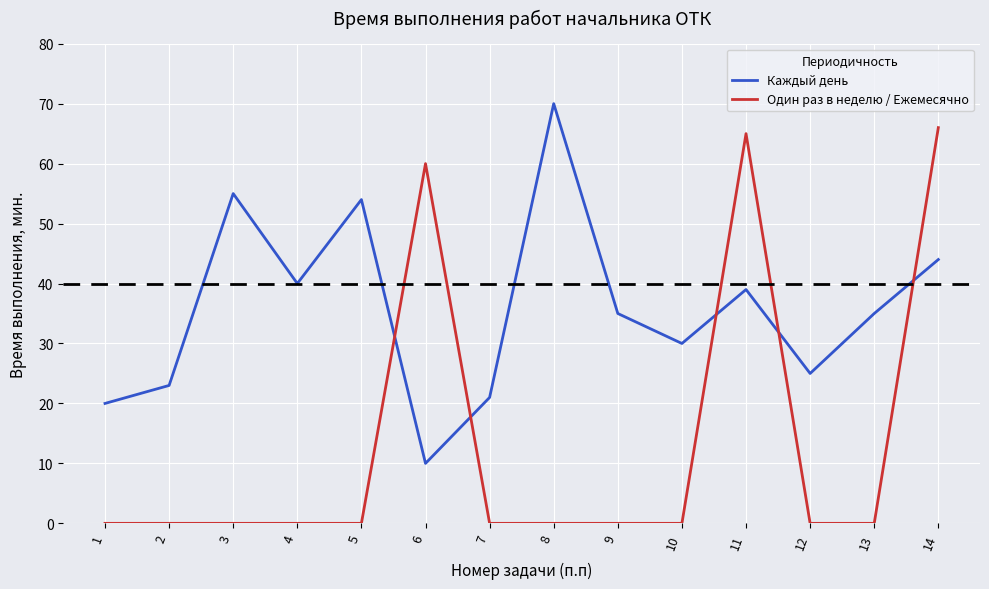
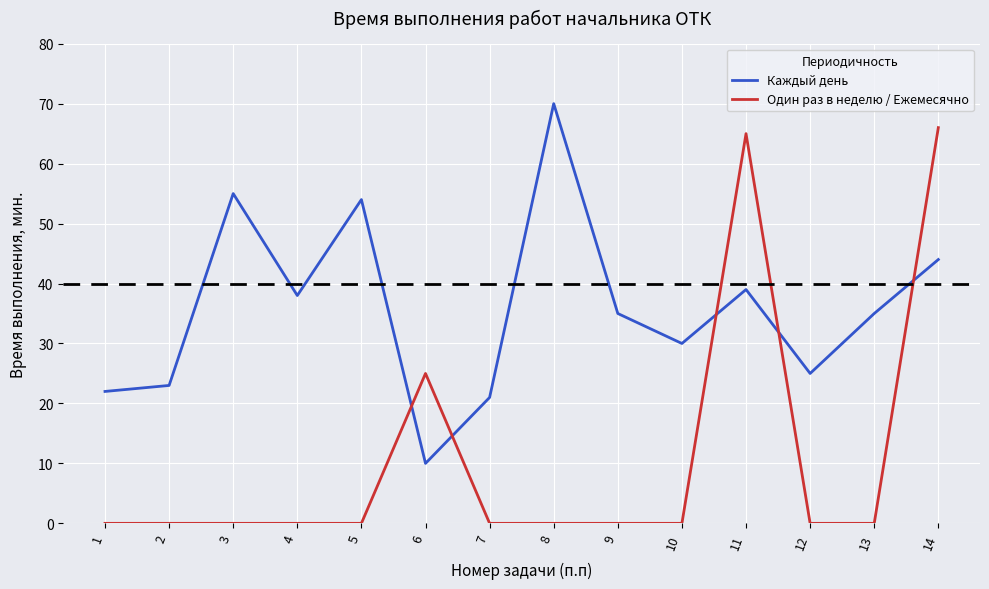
  {
    "Каждый день": {
-     "1": 20,
+     "1": 22,
      "2": 23,
      "3": 55,
-     "4": 40,
+     "4": 38,
      "5": 54,
      "6": 10,
      "7": 21,
      "8": 70,
      "9": 35,
      "10": 30,
      "11": 39,
      "12": 25,
      "13": 35,
      "14": 44
    },
    "Один раз в неделю / Ежемесячно": {
      "1": 0,
      "2": 0,
      "3": 0,
      "4": 0,
      "5": 0,
-     "6": 60,
+     "6": 25,
      "7": 0,
      "8": 0,
      "9": 0,
      "10": 0,
      "11": 65,
      "12": 0,
      "13": 0,
      "14": 66
    }
  }
